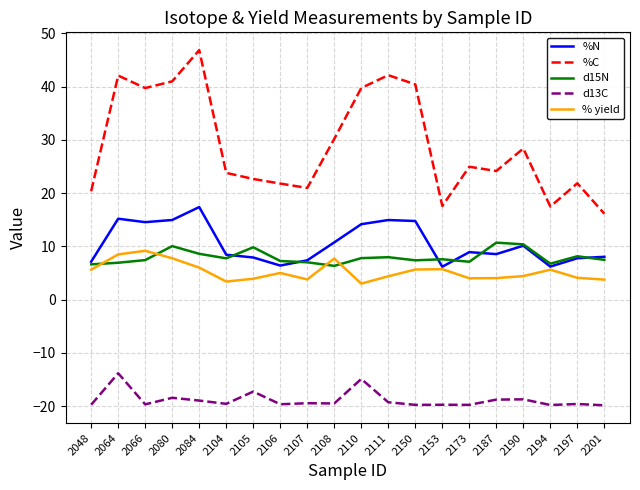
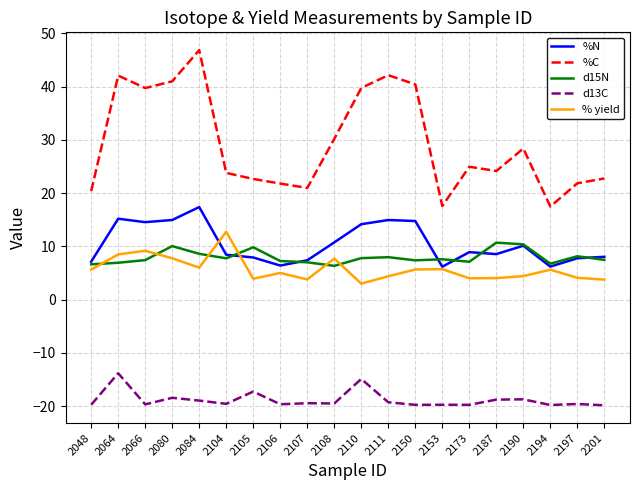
  {
    "%N": {
      "2048": 7,
      "2064": 15,
      "2066": 15,
      "2080": 15,
      "2084": 17,
      "2104": 8,
      "2105": 8,
      "2106": 6,
      "2108": 11,
      "2110": 14,
      "2111": 15,
      "2150": 15,
      "2173": 9,
      "2187": 9,
      "2194": 6,
      "2201": 8
    },
    "%C": {
      "2048": 20,
      "2064": 42,
      "2066": 40,
      "2080": 41,
      "2084": 47,
      "2104": 24,
      "2105": 23,
      "2106": 22,
      "2107": 21,
      "2108": 30,
      "2110": 40,
      "2111": 42,
      "2150": 40,
      "2153": 18,
      "2173": 25,
      "2187": 24,
      "2190": 28,
      "2194": 17,
      "2197": 22,
-     "2201": 16
+     "2201": 23
    },
    "d15N": {
      "2048": 7,
      "2064": 7,
      "2066": 7,
      "2080": 10,
      "2084": 9,
      "2104": 8,
      "2105": 10,
      "2106": 7,
      "2108": 6,
      "2110": 8,
      "2111": 8,
      "2150": 7,
      "2153": 8,
      "2173": 7,
      "2187": 11,
      "2194": 7,
      "2201": 7
    },
    "d13C": {
      "2048": -20,
      "2064": -14,
      "2066": -20,
      "2080": -18,
      "2084": -19,
      "2104": -20,
      "2105": -17,
      "2106": -20,
      "2107": -19,
      "2108": -20,
      "2110": -15,
      "2111": -19,
      "2150": -20,
      "2153": -20,
      "2173": -20,
      "2187": -19,
      "2190": -19,
      "2194": -20,
      "2197": -20,
      "2201": -20
    },
    "% yield": {
      "2048": 6,
      "2064": 8,
      "2066": 9,
      "2080": 8,
      "2084": 6,
-     "2104": 3,
+     "2104": 13,
      "2105": 4,
      "2106": 5,
      "2107": 4,
      "2108": 8,
      "2110": 3,
      "2111": 4,
      "2150": 6,
      "2173": 4,
      "2187": 4,
      "2190": 4,
      "2194": 6,
      "2197": 4,
      "2201": 4
    }
  }
